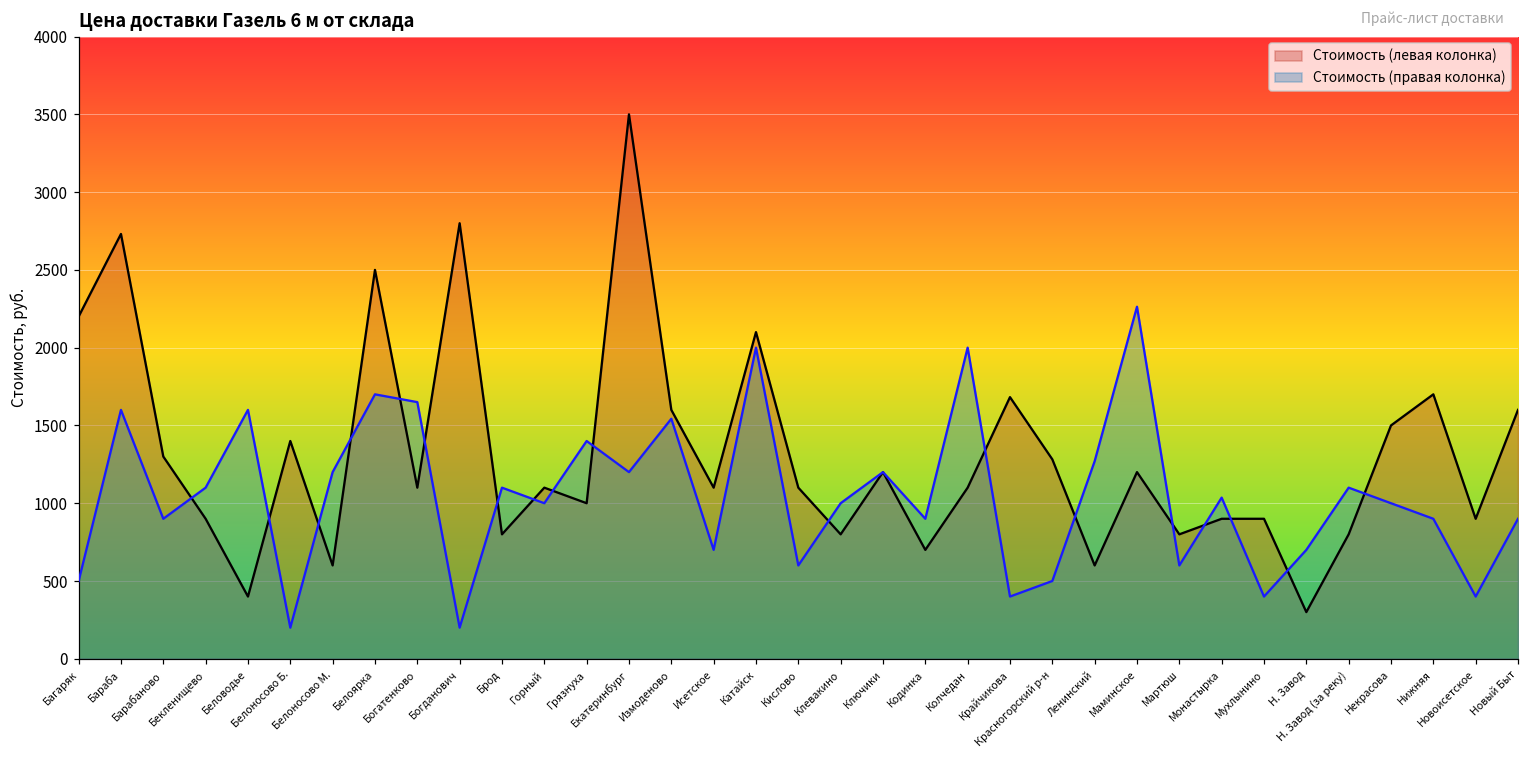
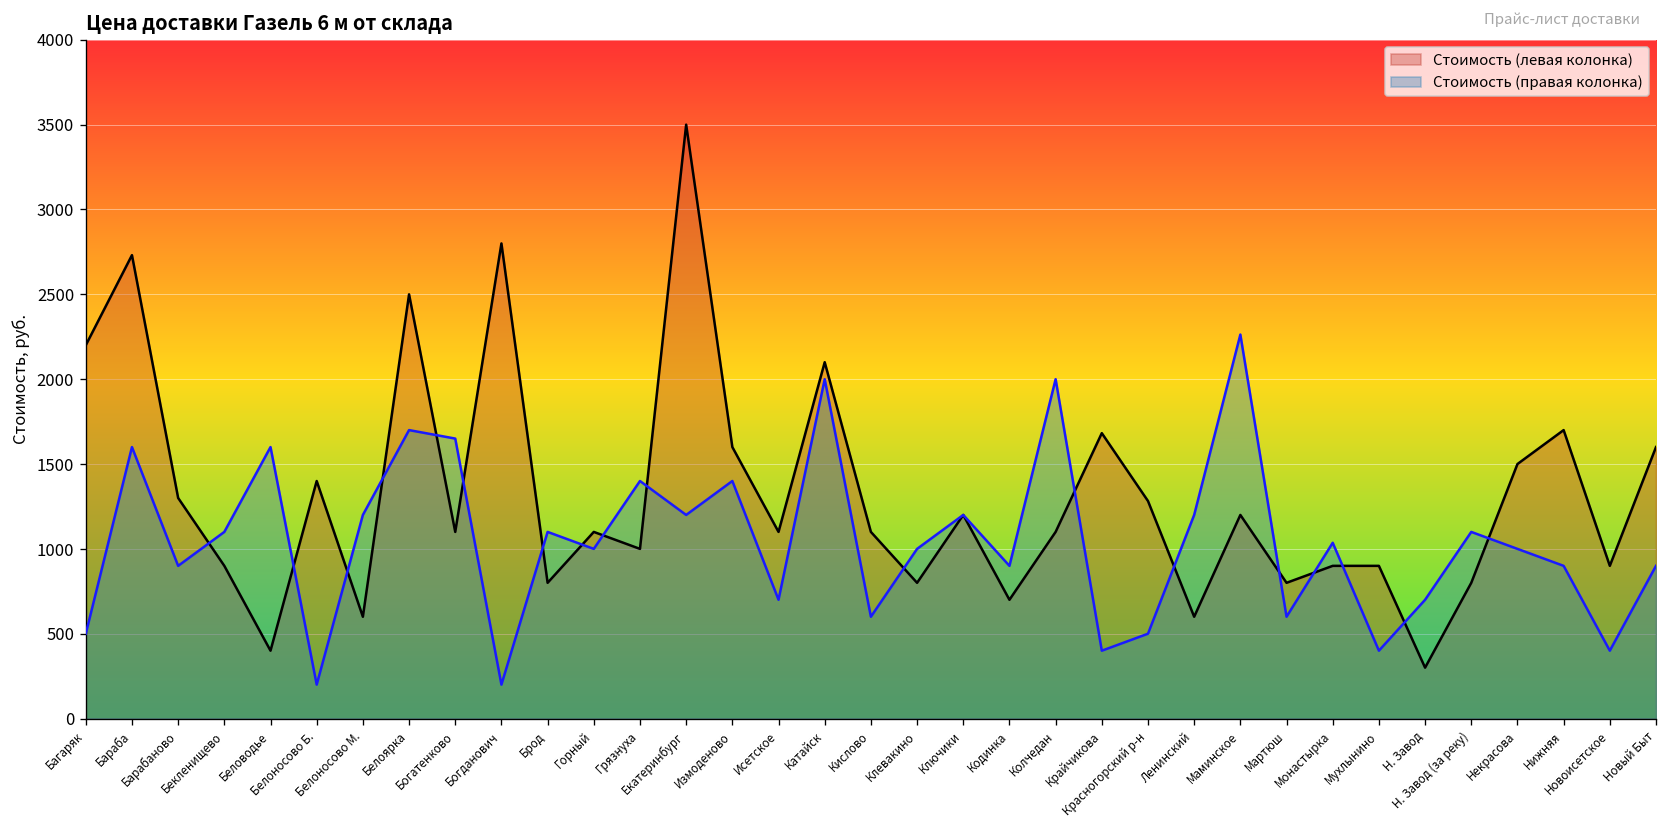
  {
    "Стоимость (левая колонка)": {
      "Багаряк": 2200,
      "Бараба": 2730,
      "Барабаново": 1300,
      "Бекленищево": 900,
      "Беловодье": 400,
      "Белоносово Б.": 1400,
      "Белоносово М.": 600,
      "Белоярка": 2500,
      "Богатенково": 1100,
      "Богданович": 2800,
      "Брод": 800,
      "Горный": 1100,
      "Грязнуха": 1000,
      "Екатеринбург": 3500,
      "Измоденово": 1600,
      "Исетское": 1100,
      "Катайск": 2100,
      "Кислово": 1100,
      "Клевакино": 800,
      "Кодинка": 700,
      "Колчедан": 1100,
      "Крайчикова": 1680,
      "Красногорский р-н": 1280,
      "Ленинский": 600,
      "Маминское": 1200,
      "Мартюш": 800,
      "Монастырка": 900,
      "Мухлынино": 900,
      "Н. Завод": 300,
      "Н. Завод (за реку)": 800,
      "Некрасова": 1500,
      "Нижняя": 1700,
      "Новоисетское": 900,
      "Новый Быт": 1600
    },
    "Стоимость (правая колонка)": {
      "Багаряк": 500,
      "Бараба": 1600,
      "Барабаново": 900,
      "Бекленищево": 1100,
      "Беловодье": 1600,
      "Белоносово Б.": 200,
      "Белоносово М.": 1200,
      "Белоярка": 1700,
      "Богатенково": 1650,
      "Богданович": 200,
      "Брод": 1100,
      "Горный": 1000,
      "Грязнуха": 1400,
      "Екатеринбург": 1200,
-     "Измоденово": 1540,
+     "Измоденово": 1400,
      "Исетское": 700,
      "Катайск": 2000,
      "Кислово": 600,
      "Клевакино": 1000,
      "Кодинка": 900,
      "Колчедан": 2000,
      "Крайчикова": 400,
      "Красногорский р-н": 500,
-     "Ленинский": 1270,
+     "Ленинский": 1200,
      "Маминское": 2260,
      "Мартюш": 600,
      "Монастырка": 1040,
      "Мухлынино": 400,
      "Н. Завод": 700,
      "Н. Завод (за реку)": 1100,
      "Некрасова": 1000,
      "Нижняя": 900,
      "Новоисетское": 400,
      "Новый Быт": 900
    }
  }
